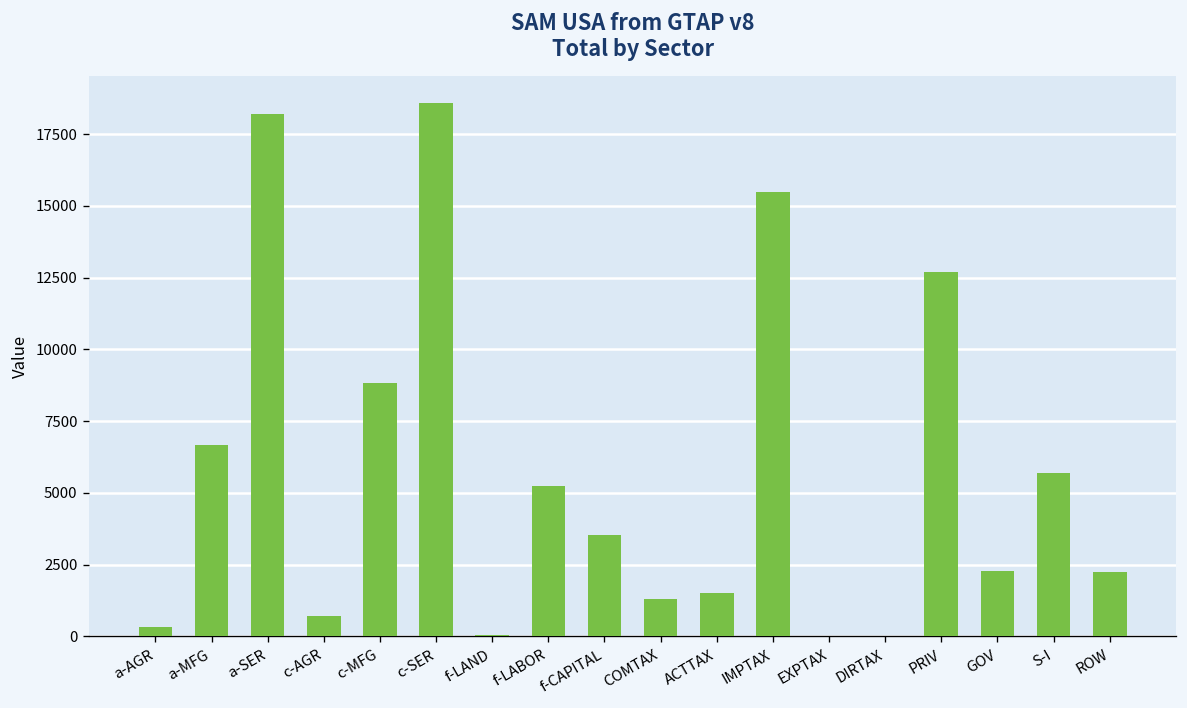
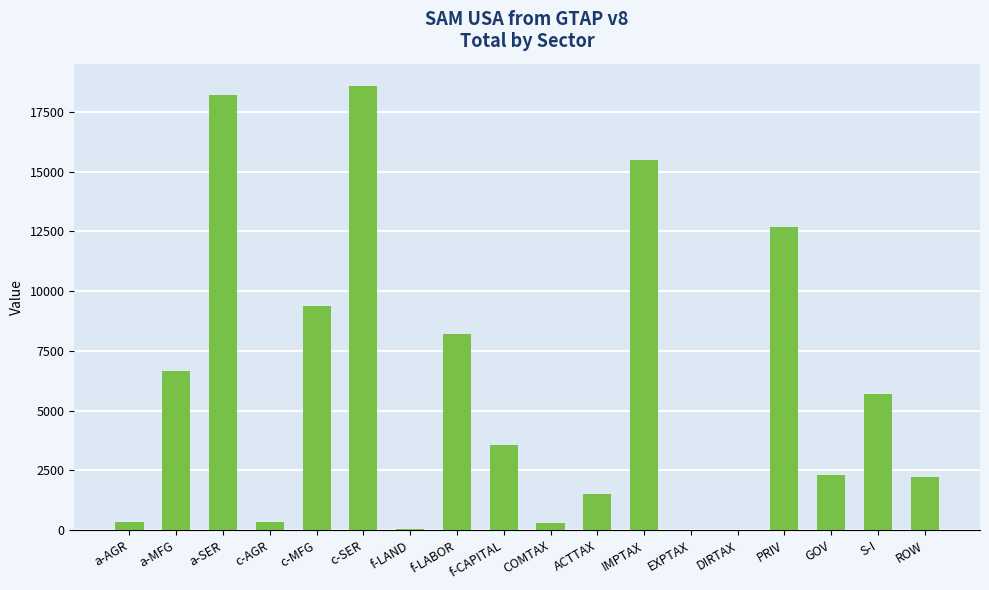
  {
    "a-AGR": 300,
    "a-MFG": 6700,
    "a-SER": 18200,
-   "c-AGR": 700,
-   "c-MFG": 8800,
+   "c-AGR": 400,
+   "c-MFG": 9400,
    "c-SER": 18600,
-   "f-LABOR": 5200,
+   "f-LABOR": 8200,
    "f-CAPITAL": 3500,
-   "COMTAX": 1300,
+   "COMTAX": 300,
    "ACTTAX": 1500,
    "IMPTAX": 15500,
    "PRIV": 12700,
    "GOV": 2300,
    "S-I": 5700,
    "ROW": 2200
  }
